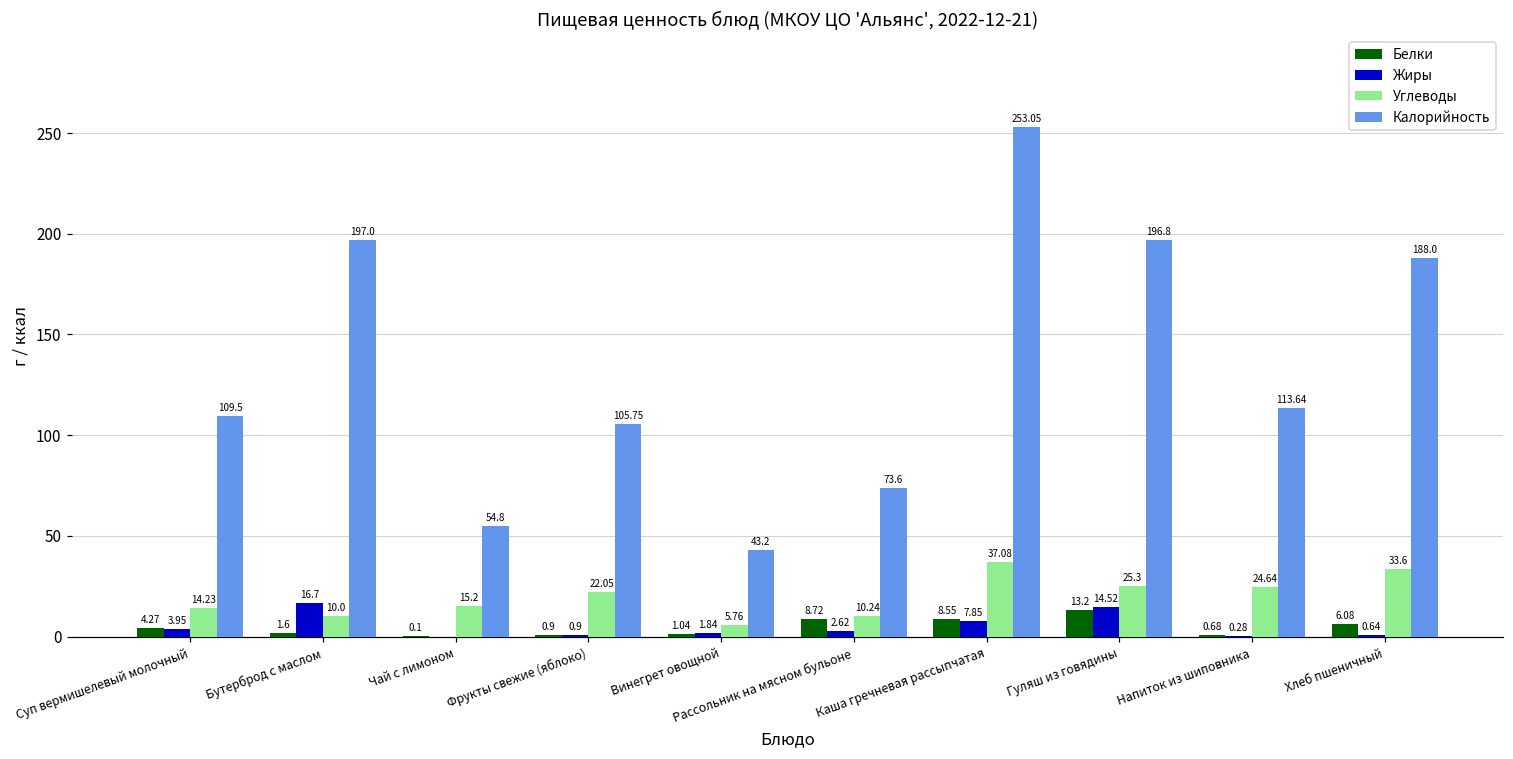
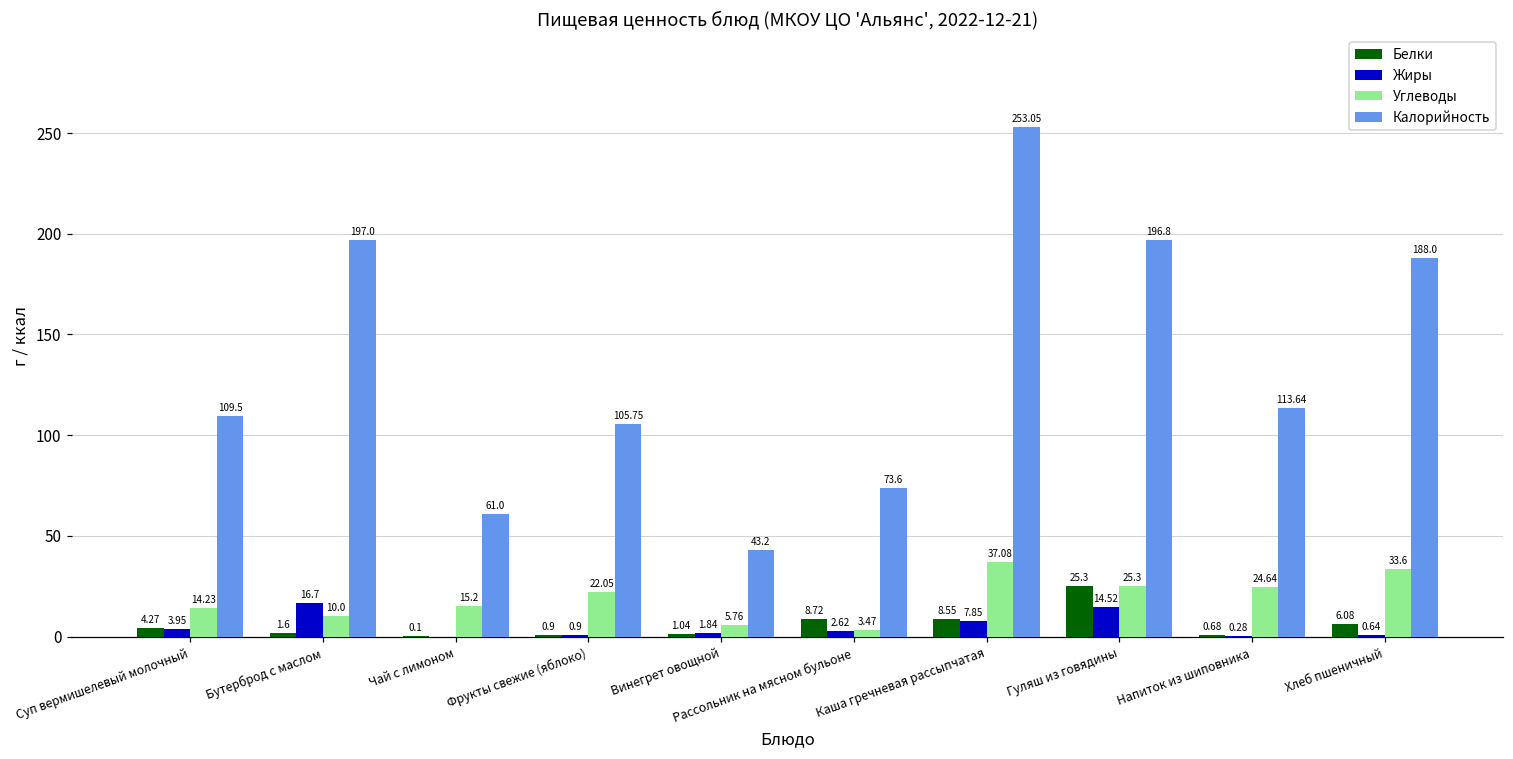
  {
    "Белки": {
      "Суп вермишелевый молочный": 4.27,
      "Бутерброд с маслом": 1.6,
      "Чай с лимоном": 0.1,
      "Фрукты свежие (яблоко)": 0.9,
      "Винегрет овощной": 1.04,
      "Рассольник на мясном бульоне": 8.72,
      "Каша гречневая рассыпчатая": 8.55,
-     "Гуляш из говядины": 13.2,
+     "Гуляш из говядины": 25.3,
      "Напиток из шиповника": 0.68,
      "Хлеб пшеничный": 6.08
    },
    "Жиры": {
      "Суп вермишелевый молочный": 3.95,
      "Бутерброд с маслом": 16.7,
      "Фрукты свежие (яблоко)": 0.9,
      "Винегрет овощной": 1.84,
      "Рассольник на мясном бульоне": 2.62,
      "Каша гречневая рассыпчатая": 7.85,
      "Гуляш из говядины": 14.52,
      "Напиток из шиповника": 0.28,
      "Хлеб пшеничный": 0.64
    },
    "Углеводы": {
      "Суп вермишелевый молочный": 14.23,
      "Бутерброд с маслом": 10.0,
      "Чай с лимоном": 15.2,
      "Фрукты свежие (яблоко)": 22.05,
      "Винегрет овощной": 5.76,
-     "Рассольник на мясном бульоне": 10.24,
+     "Рассольник на мясном бульоне": 3.47,
      "Каша гречневая рассыпчатая": 37.08,
      "Гуляш из говядины": 25.3,
      "Напиток из шиповника": 24.64,
      "Хлеб пшеничный": 33.6
    },
    "Калорийность": {
      "Суп вермишелевый молочный": 109.5,
      "Бутерброд с маслом": 197.0,
-     "Чай с лимоном": 54.8,
+     "Чай с лимоном": 61.0,
      "Фрукты свежие (яблоко)": 105.75,
      "Винегрет овощной": 43.2,
      "Рассольник на мясном бульоне": 73.6,
      "Каша гречневая рассыпчатая": 253.05,
      "Гуляш из говядины": 196.8,
      "Напиток из шиповника": 113.64,
      "Хлеб пшеничный": 188.0
    }
  }
